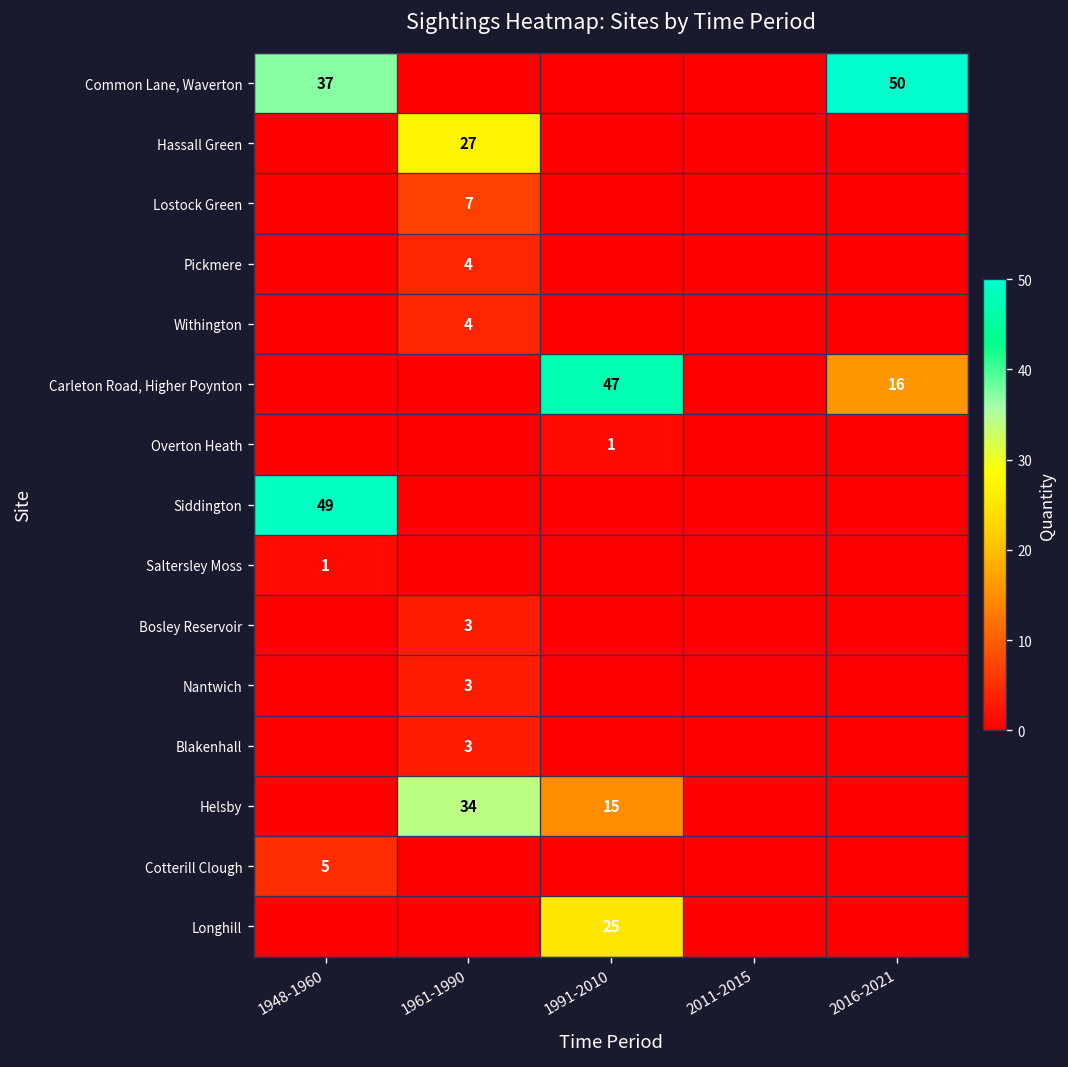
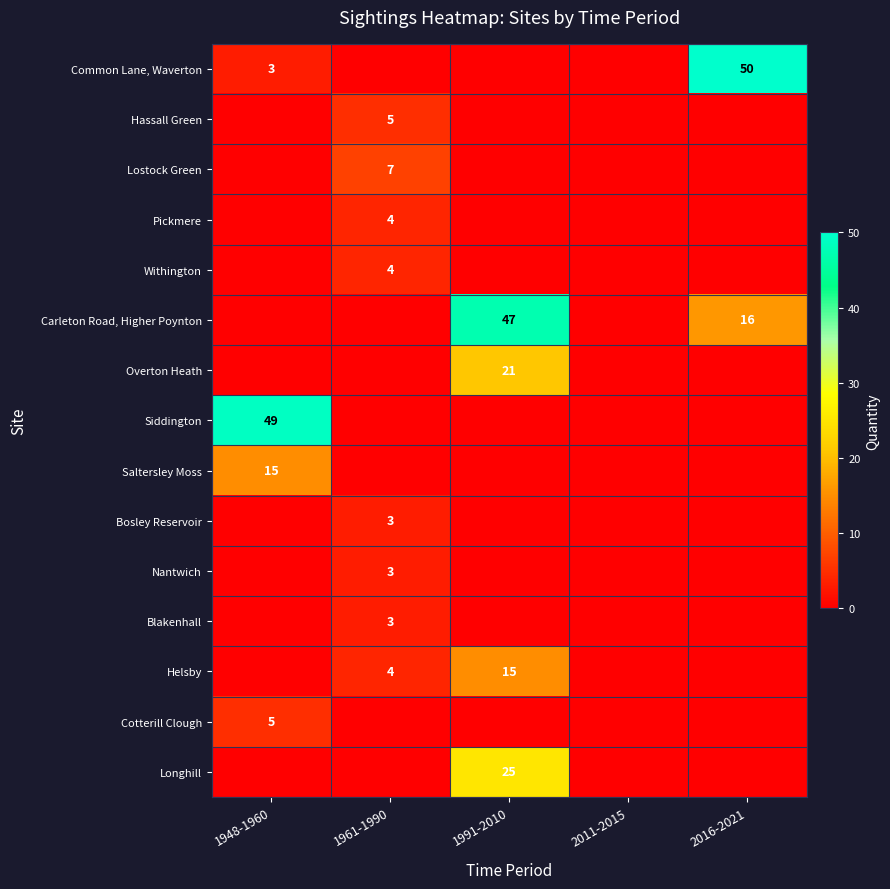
  {
    "Common Lane, Waverton": {
-     "1948-1960": 37,
+     "1948-1960": 3,
      "2016-2021": 50
    },
    "Hassall Green": {
-     "1961-1990": 27
+     "1961-1990": 5
    },
    "Lostock Green": {
      "1961-1990": 7
    },
    "Pickmere": {
      "1961-1990": 4
    },
    "Withington": {
      "1961-1990": 4
    },
    "Carleton Road, Higher Poynton": {
      "1991-2010": 47,
      "2016-2021": 16
    },
    "Overton Heath": {
-     "1991-2010": 1
+     "1991-2010": 21
    },
    "Siddington": {
      "1948-1960": 49
    },
    "Saltersley Moss": {
-     "1948-1960": 1
+     "1948-1960": 15
    },
    "Bosley Reservoir": {
      "1961-1990": 3
    },
    "Nantwich": {
      "1961-1990": 3
    },
    "Blakenhall": {
      "1961-1990": 3
    },
    "Helsby": {
-     "1961-1990": 34,
+     "1961-1990": 4,
      "1991-2010": 15
    },
    "Cotterill Clough": {
      "1948-1960": 5
    },
    "Longhill": {
      "1991-2010": 25
    }
  }
